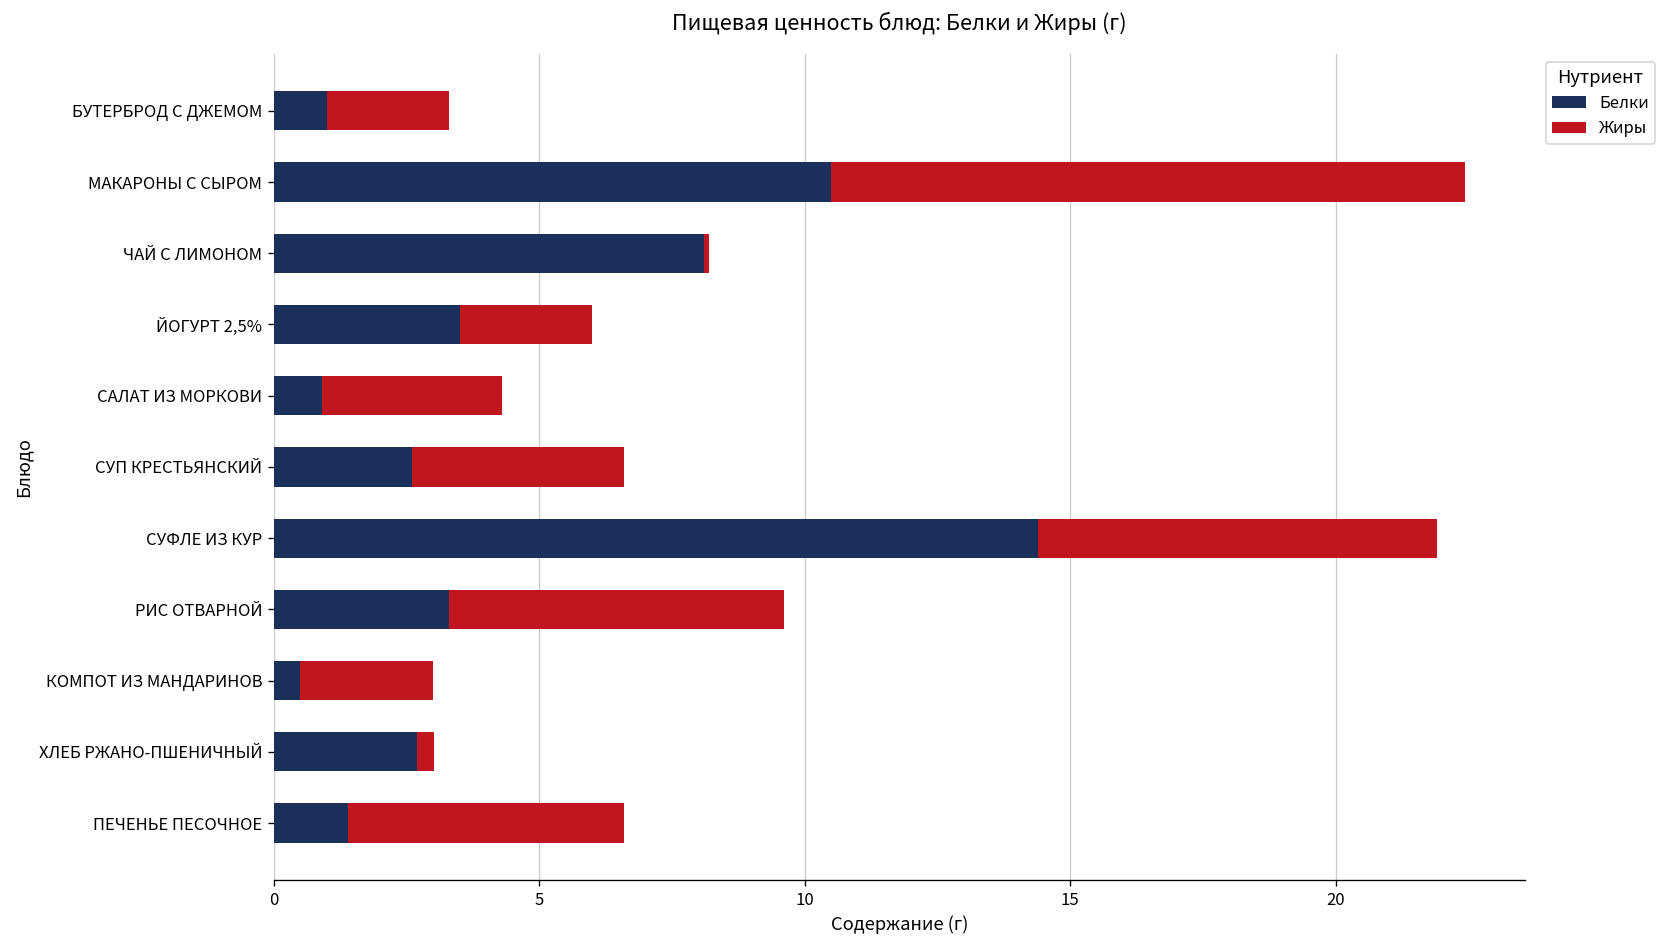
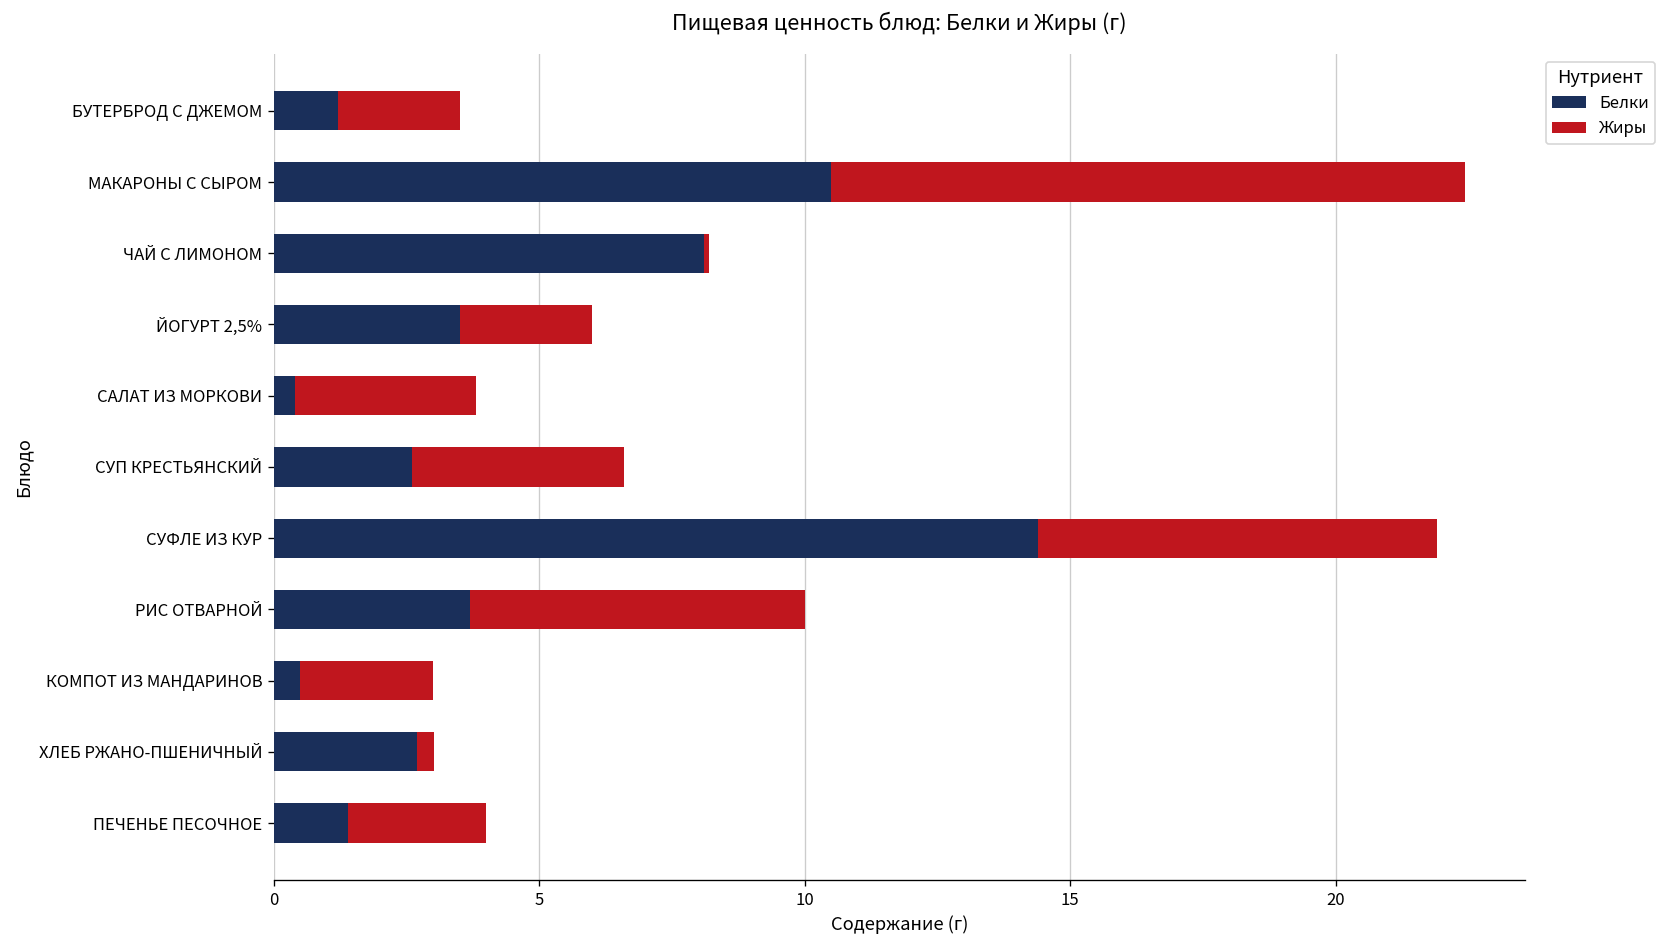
  {
    "Белки": {
-     "БУТЕРБРОД С ДЖЕМОМ": 1.0,
+     "БУТЕРБРОД С ДЖЕМОМ": 1.2,
      "МАКАРОНЫ С СЫРОМ": 10.5,
      "ЧАЙ С ЛИМОНОМ": 8.1,
      "ЙОГУРТ 2,5%": 3.5,
-     "САЛАТ ИЗ МОРКОВИ": 0.9,
+     "САЛАТ ИЗ МОРКОВИ": 0.4,
      "СУП КРЕСТЬЯНСКИЙ": 2.6,
      "СУФЛЕ ИЗ КУР": 14.4,
-     "РИС ОТВАРНОЙ": 3.3,
+     "РИС ОТВАРНОЙ": 3.7,
      "КОМПОТ ИЗ МАНДАРИНОВ": 0.5,
      "ХЛЕБ РЖАНО-ПШЕНИЧНЫЙ": 2.7,
      "ПЕЧЕНЬЕ ПЕСОЧНОЕ": 1.4
    },
    "Жиры": {
      "БУТЕРБРОД С ДЖЕМОМ": 2.3,
      "МАКАРОНЫ С СЫРОМ": 11.9,
      "ЧАЙ С ЛИМОНОМ": 0.1,
      "ЙОГУРТ 2,5%": 2.5,
      "САЛАТ ИЗ МОРКОВИ": 3.4,
      "СУП КРЕСТЬЯНСКИЙ": 4.0,
      "СУФЛЕ ИЗ КУР": 7.5,
      "РИС ОТВАРНОЙ": 6.3,
      "КОМПОТ ИЗ МАНДАРИНОВ": 2.5,
      "ХЛЕБ РЖАНО-ПШЕНИЧНЫЙ": 0.3,
-     "ПЕЧЕНЬЕ ПЕСОЧНОЕ": 5.2
+     "ПЕЧЕНЬЕ ПЕСОЧНОЕ": 2.6
    }
  }
